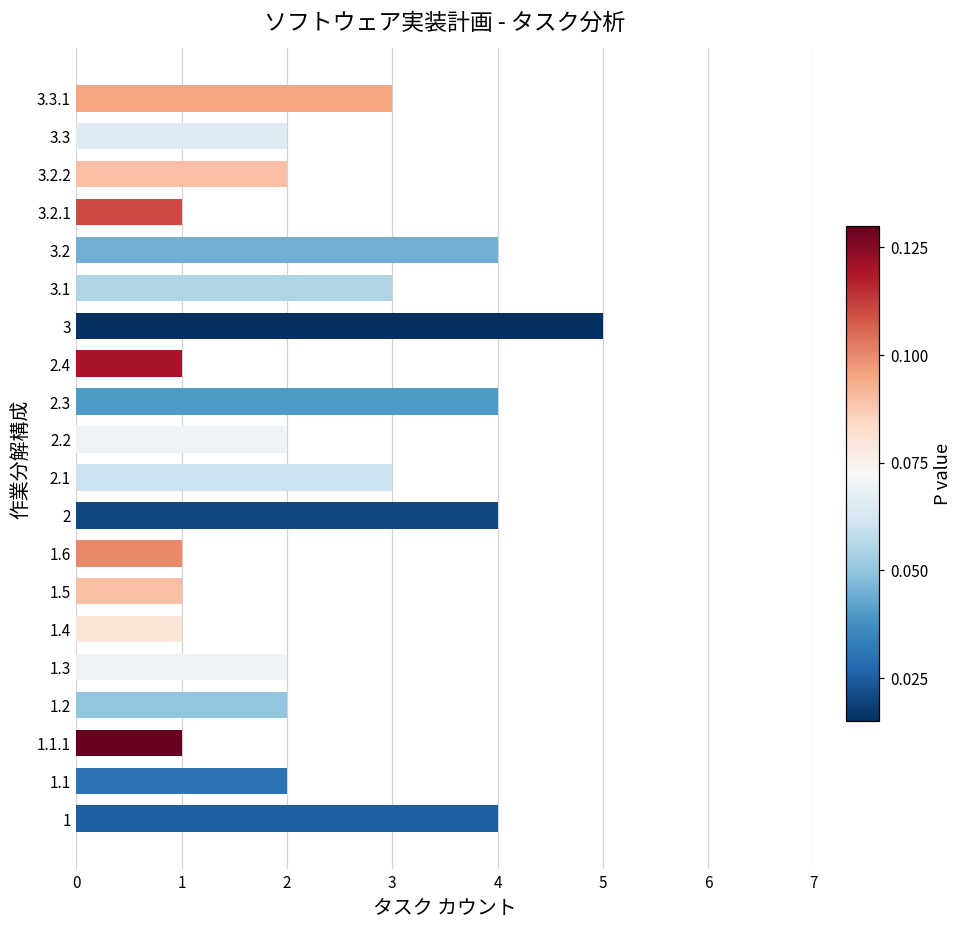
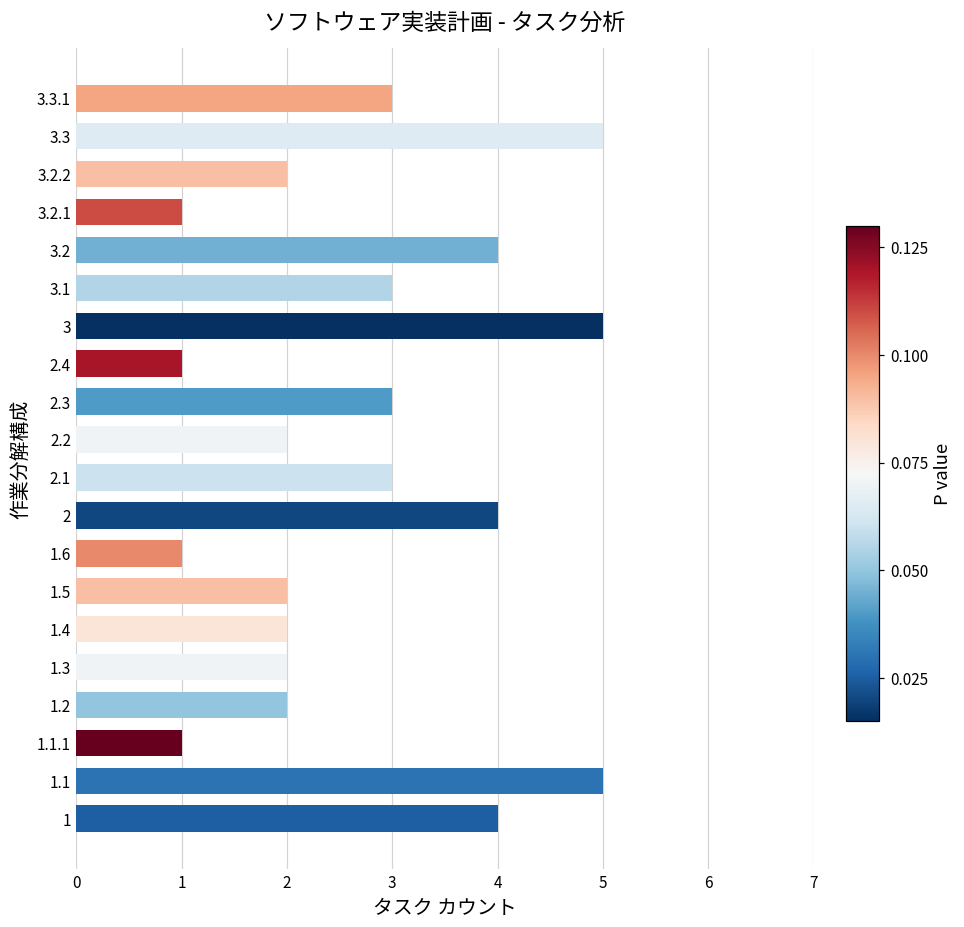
  {
    "3.3.1": 3,
-   "3.3": 2,
+   "3.3": 5,
    "3.2.2": 2,
    "3.2.1": 1,
    "3.2": 4,
    "3.1": 3,
    "3": 5,
    "2.4": 1,
-   "2.3": 4,
+   "2.3": 3,
    "2.2": 2,
    "2.1": 3,
    "2": 4,
    "1.6": 1,
-   "1.5": 1,
-   "1.4": 1,
+   "1.5": 2,
+   "1.4": 2,
    "1.3": 2,
    "1.2": 2,
    "1.1.1": 1,
-   "1.1": 2,
+   "1.1": 5,
    "1": 4
  }
